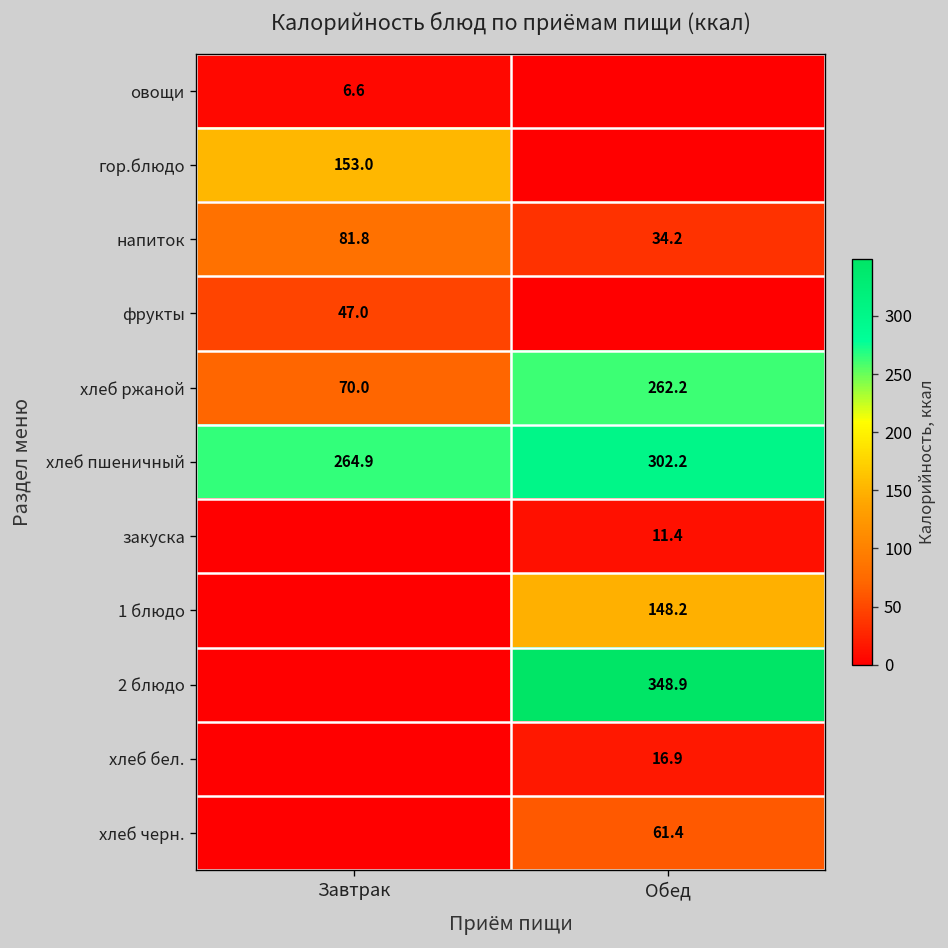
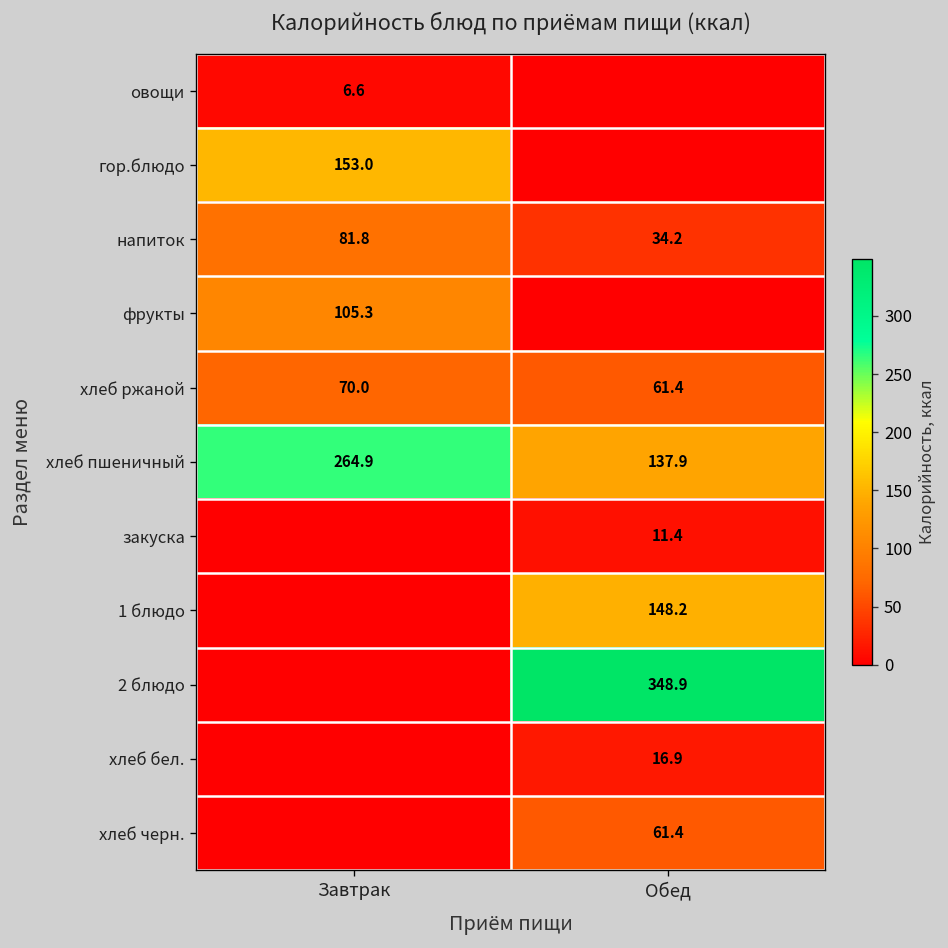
  {
    "овощи": {
      "Завтрак": 6.6
    },
    "гор.блюдо": {
      "Завтрак": 153.0
    },
    "напиток": {
      "Завтрак": 81.8,
      "Обед": 34.2
    },
    "фрукты": {
-     "Завтрак": 47.0
+     "Завтрак": 105.3
    },
    "хлеб ржаной": {
      "Завтрак": 70.0,
-     "Обед": 262.2
+     "Обед": 61.4
    },
    "хлеб пшеничный": {
      "Завтрак": 264.9,
-     "Обед": 302.2
+     "Обед": 137.9
    },
    "закуска": {
      "Обед": 11.4
    },
    "1 блюдо": {
      "Обед": 148.2
    },
    "2 блюдо": {
      "Обед": 348.9
    },
    "хлеб бел.": {
      "Обед": 16.9
    },
    "хлеб черн.": {
      "Обед": 61.4
    }
  }
